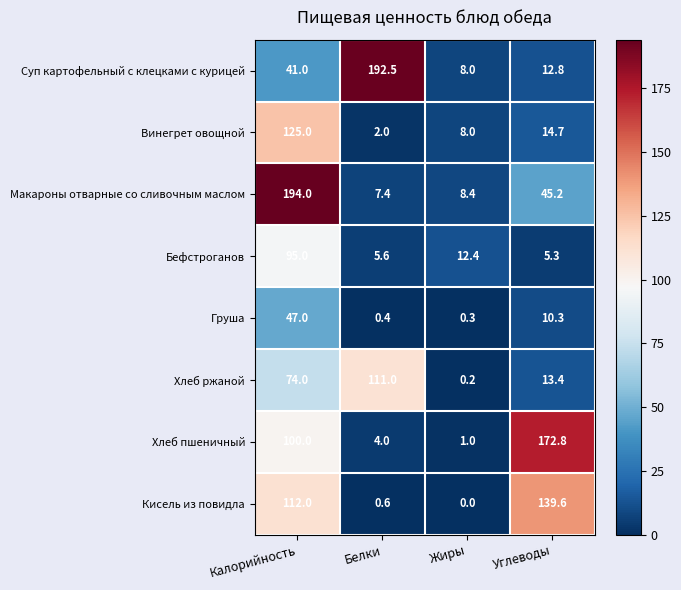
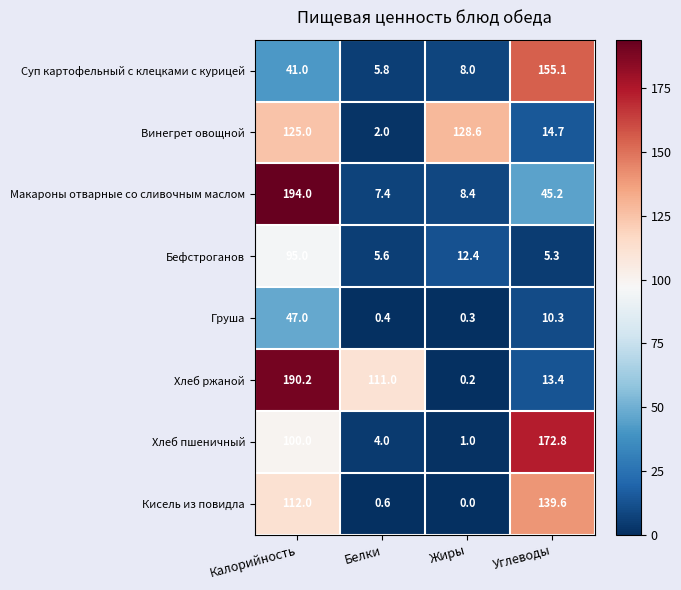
  {
    "Суп картофельный с клецками с курицей": {
      "Калорийность": 41.0,
-     "Белки": 192.5,
+     "Белки": 5.8,
      "Жиры": 8.0,
-     "Углеводы": 12.8
+     "Углеводы": 155.1
    },
    "Винегрет овощной": {
      "Калорийность": 125.0,
      "Белки": 2.0,
-     "Жиры": 8.0,
+     "Жиры": 128.6,
      "Углеводы": 14.7
    },
    "Макароны отварные со сливочным маслом": {
      "Калорийность": 194.0,
      "Белки": 7.4,
      "Жиры": 8.4,
      "Углеводы": 45.2
    },
    "Бефстроганов": {
      "Белки": 5.6,
      "Жиры": 12.4,
      "Углеводы": 5.3
    },
    "Груша": {
      "Калорийность": 47.0,
      "Белки": 0.4,
      "Жиры": 0.3,
      "Углеводы": 10.3
    },
    "Хлеб ржаной": {
-     "Калорийность": 74.0,
+     "Калорийность": 190.2,
      "Жиры": 0.2,
      "Углеводы": 13.4
    },
    "Хлеб пшеничный": {
      "Белки": 4.0,
      "Жиры": 1.0,
      "Углеводы": 172.8
    },
    "Кисель из повидла": {
      "Белки": 0.6,
      "Жиры": 0.0,
      "Углеводы": 139.6
    }
  }
